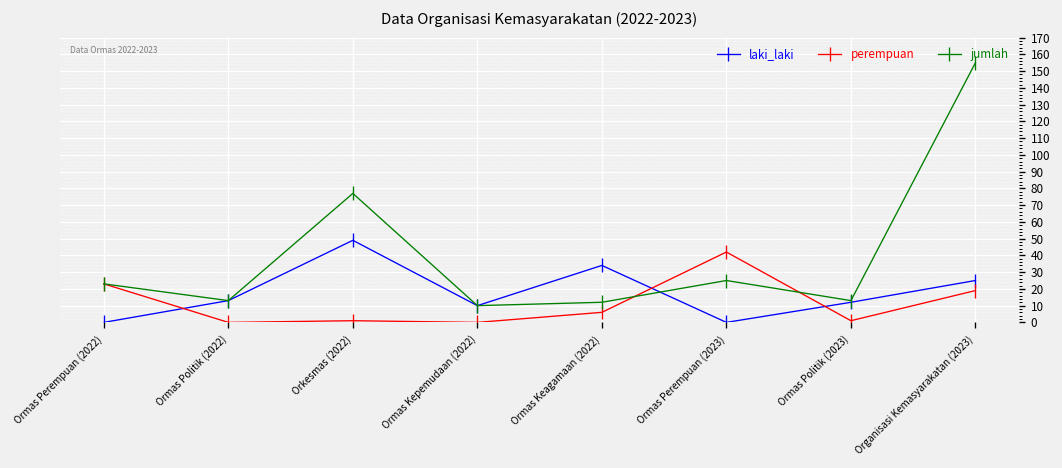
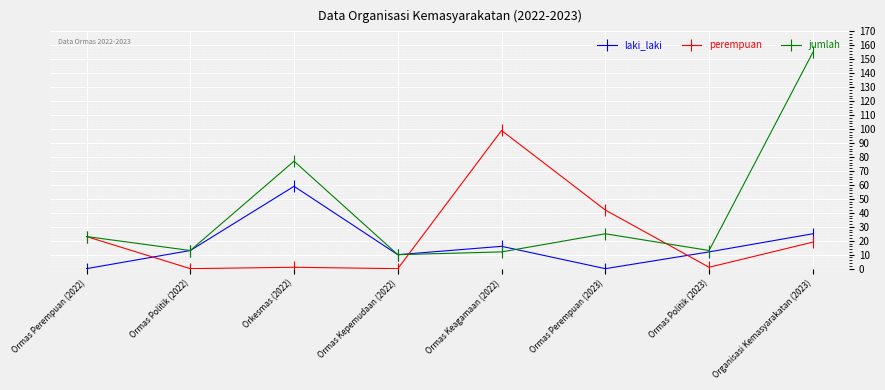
  {
    "laki_laki": {
      "Ormas Perempuan (2022)": 0,
-     "Orkesmas (2022)": 49,
-     "Ormas Keagamaan (2022)": 34,
+     "Orkesmas (2022)": 59,
+     "Ormas Keagamaan (2022)": 16,
      "Ormas Perempuan (2023)": 0,
      "Organisasi Kemasyarakatan (2023)": 25
    },
    "perempuan": {
      "Ormas Politik (2022)": 0,
      "Orkesmas (2022)": 1,
      "Ormas Kepemudaan (2022)": 0,
-     "Ormas Keagamaan (2022)": 6,
+     "Ormas Keagamaan (2022)": 99,
      "Ormas Perempuan (2023)": 42,
      "Ormas Politik (2023)": 1,
      "Organisasi Kemasyarakatan (2023)": 19
    },
    "jumlah": {
      "Orkesmas (2022)": 77,
      "Ormas Keagamaan (2022)": 12,
      "Ormas Perempuan (2023)": 25,
      "Organisasi Kemasyarakatan (2023)": 155
    }
  }
